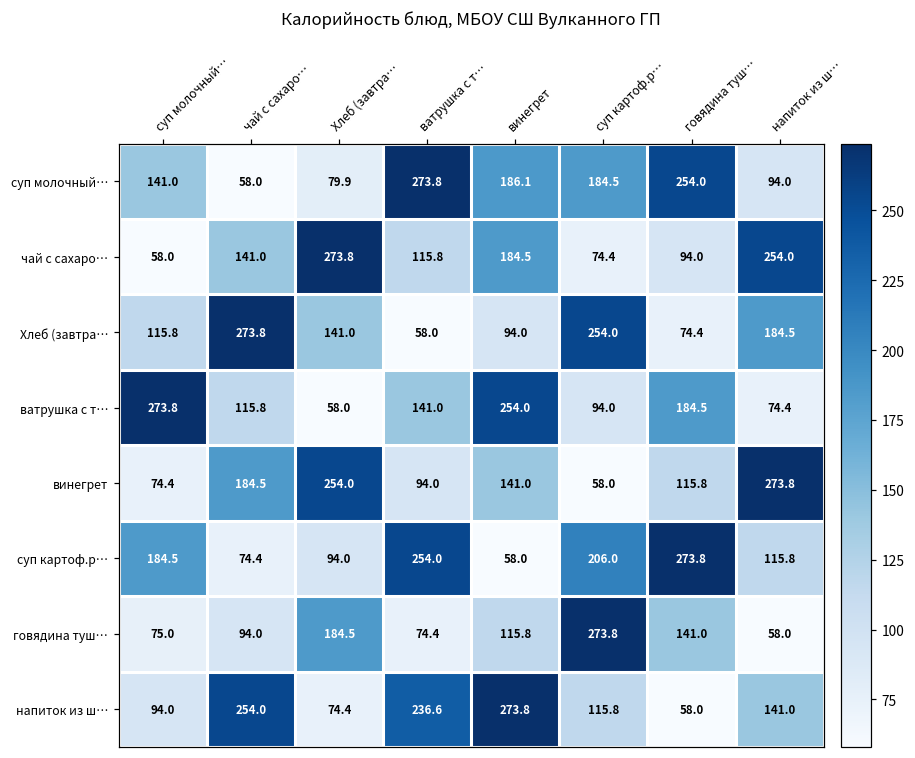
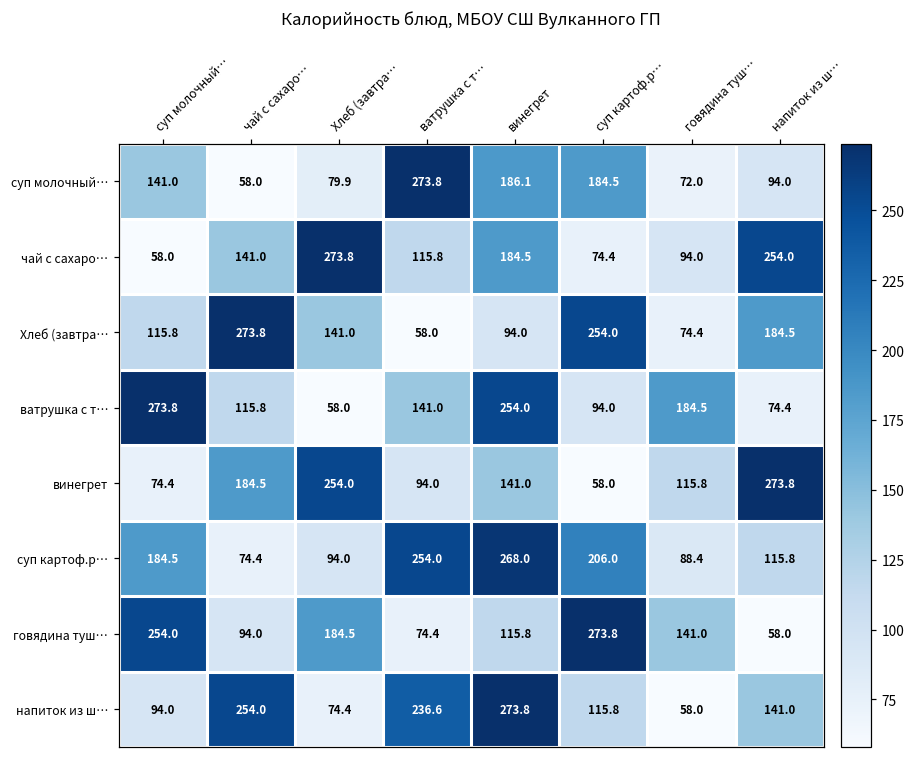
  {
    "суп молочный…": {
      "суп молочный…": 141.0,
      "чай с сахаро…": 58.0,
      "Хлеб (завтра…": 79.9,
      "ватрушка с т…": 273.8,
      "винегрет": 186.1,
      "суп картоф.р…": 184.5,
-     "говядина туш…": 254.0,
+     "говядина туш…": 72.0,
      "напиток из ш…": 94.0
    },
    "чай с сахаро…": {
      "суп молочный…": 58.0,
      "чай с сахаро…": 141.0,
      "Хлеб (завтра…": 273.8,
      "ватрушка с т…": 115.8,
      "винегрет": 184.5,
      "суп картоф.р…": 74.4,
      "говядина туш…": 94.0,
      "напиток из ш…": 254.0
    },
    "Хлеб (завтра…": {
      "суп молочный…": 115.8,
      "чай с сахаро…": 273.8,
      "Хлеб (завтра…": 141.0,
      "ватрушка с т…": 58.0,
      "винегрет": 94.0,
      "суп картоф.р…": 254.0,
      "говядина туш…": 74.4,
      "напиток из ш…": 184.5
    },
    "ватрушка с т…": {
      "суп молочный…": 273.8,
      "чай с сахаро…": 115.8,
      "Хлеб (завтра…": 58.0,
      "ватрушка с т…": 141.0,
      "винегрет": 254.0,
      "суп картоф.р…": 94.0,
      "говядина туш…": 184.5,
      "напиток из ш…": 74.4
    },
    "винегрет": {
      "суп молочный…": 74.4,
      "чай с сахаро…": 184.5,
      "Хлеб (завтра…": 254.0,
      "ватрушка с т…": 94.0,
      "винегрет": 141.0,
      "суп картоф.р…": 58.0,
      "говядина туш…": 115.8,
      "напиток из ш…": 273.8
    },
    "суп картоф.р…": {
      "суп молочный…": 184.5,
      "чай с сахаро…": 74.4,
      "Хлеб (завтра…": 94.0,
      "ватрушка с т…": 254.0,
-     "винегрет": 58.0,
+     "винегрет": 268.0,
      "суп картоф.р…": 206.0,
-     "говядина туш…": 273.8,
+     "говядина туш…": 88.4,
      "напиток из ш…": 115.8
    },
    "говядина туш…": {
-     "суп молочный…": 75.0,
+     "суп молочный…": 254.0,
      "чай с сахаро…": 94.0,
      "Хлеб (завтра…": 184.5,
      "ватрушка с т…": 74.4,
      "винегрет": 115.8,
      "суп картоф.р…": 273.8,
      "говядина туш…": 141.0,
      "напиток из ш…": 58.0
    },
    "напиток из ш…": {
      "суп молочный…": 94.0,
      "чай с сахаро…": 254.0,
      "Хлеб (завтра…": 74.4,
      "ватрушка с т…": 236.6,
      "винегрет": 273.8,
      "суп картоф.р…": 115.8,
      "говядина туш…": 58.0,
      "напиток из ш…": 141.0
    }
  }
